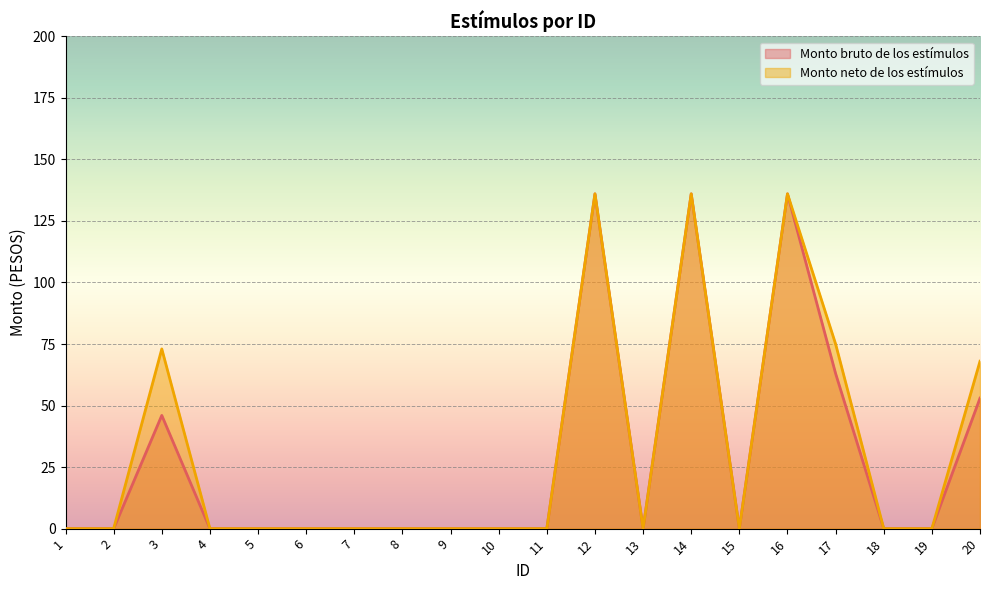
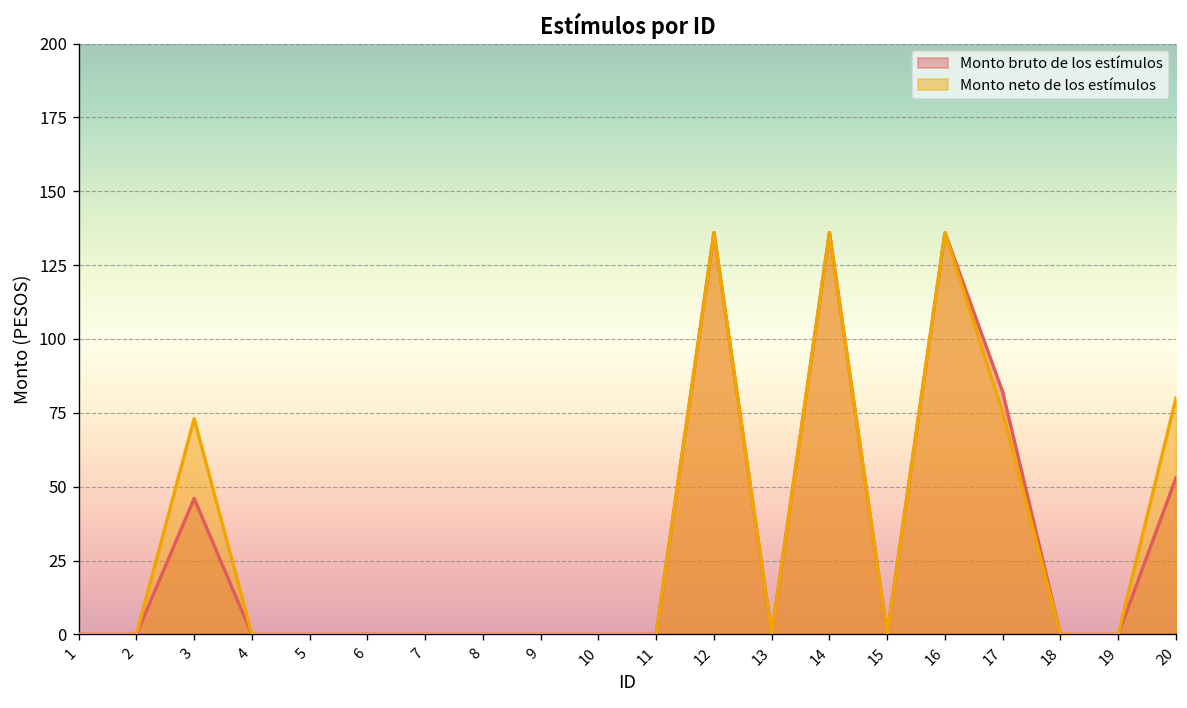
  {
    "Monto bruto de los estímulos": {
      "3": 46,
-     "17": 63,
+     "17": 82,
      "20": 53
    },
    "Monto neto de los estímulos": {
      "3": 73,
      "17": 75,
-     "20": 68
+     "20": 80
    }
  }
